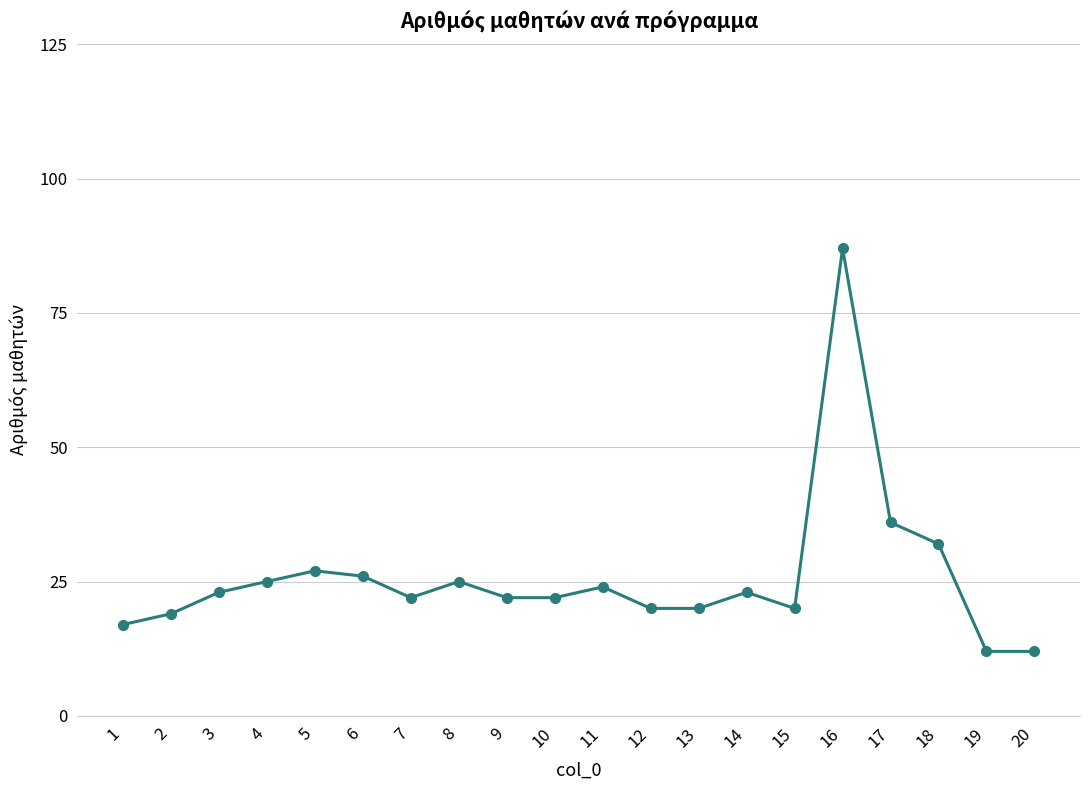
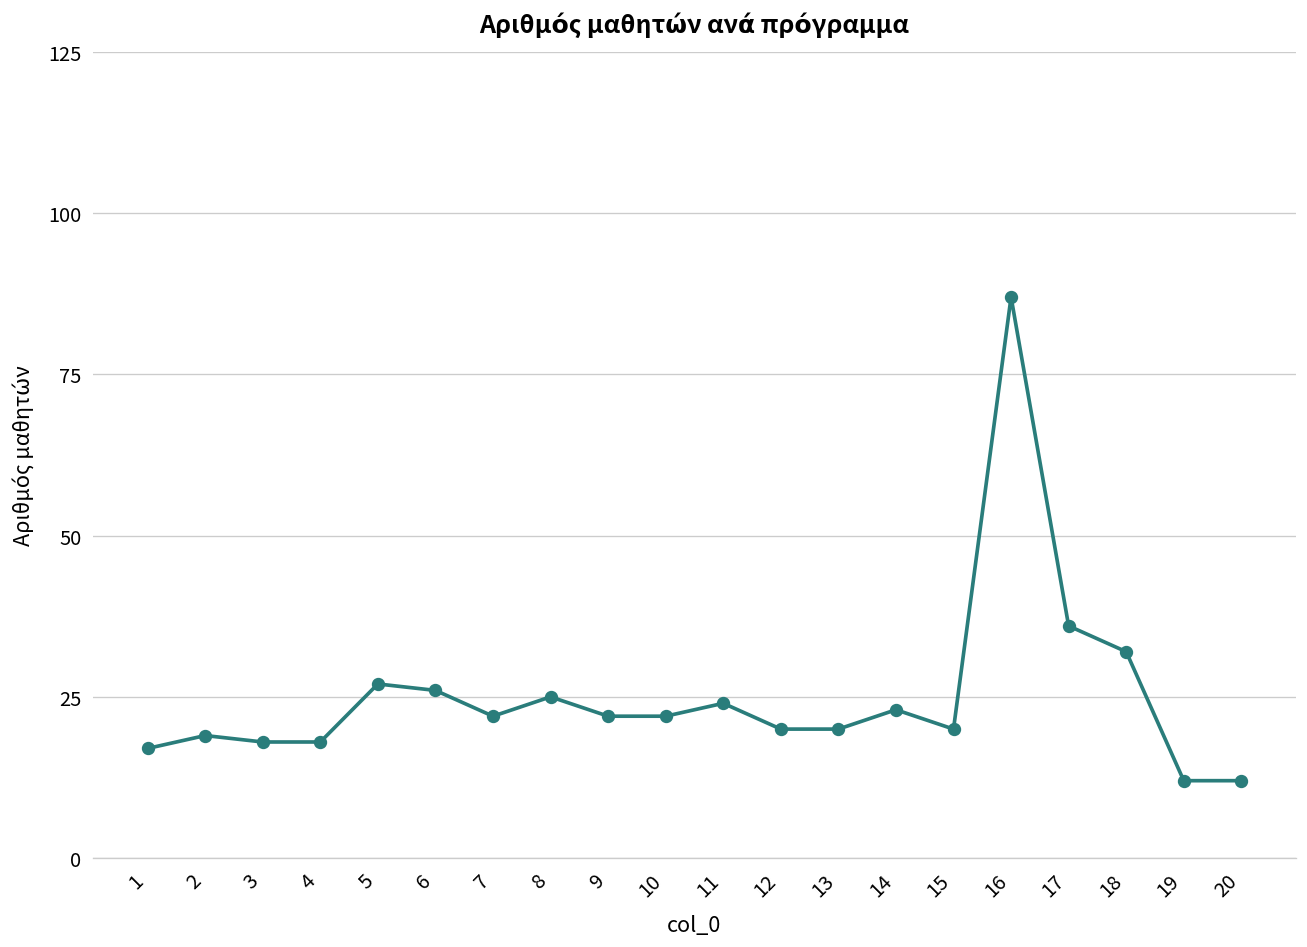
  {
    "1": 17,
    "2": 19,
-   "3": 23,
-   "4": 25,
+   "3": 18,
+   "4": 18,
    "5": 27,
    "6": 26,
    "7": 22,
    "8": 25,
    "9": 22,
    "10": 22,
    "11": 24,
    "12": 20,
    "13": 20,
    "14": 23,
    "15": 20,
    "16": 87,
    "17": 36,
    "18": 32,
    "19": 12,
    "20": 12
  }
